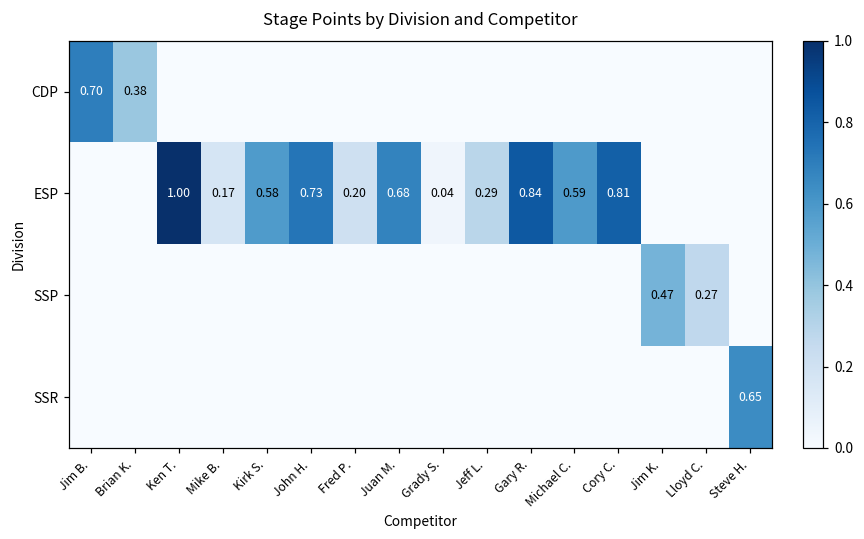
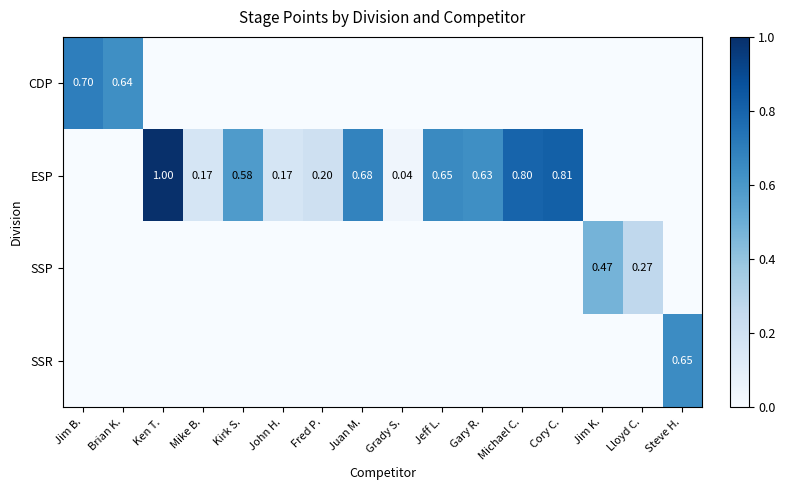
  {
    "CDP": {
      "Jim B.": 0.70,
-     "Brian K.": 0.38
+     "Brian K.": 0.64
    },
    "ESP": {
      "Ken T.": 1.00,
      "Mike B.": 0.17,
      "Kirk S.": 0.58,
-     "John H.": 0.73,
+     "John H.": 0.17,
      "Fred P.": 0.20,
      "Juan M.": 0.68,
      "Grady S.": 0.04,
-     "Jeff L.": 0.29,
-     "Gary R.": 0.84,
-     "Michael C.": 0.59,
+     "Jeff L.": 0.65,
+     "Gary R.": 0.63,
+     "Michael C.": 0.80,
      "Cory C.": 0.81
    },
    "SSP": {
      "Jim K.": 0.47,
      "Lloyd C.": 0.27
    },
    "SSR": {
      "Steve H.": 0.65
    }
  }
